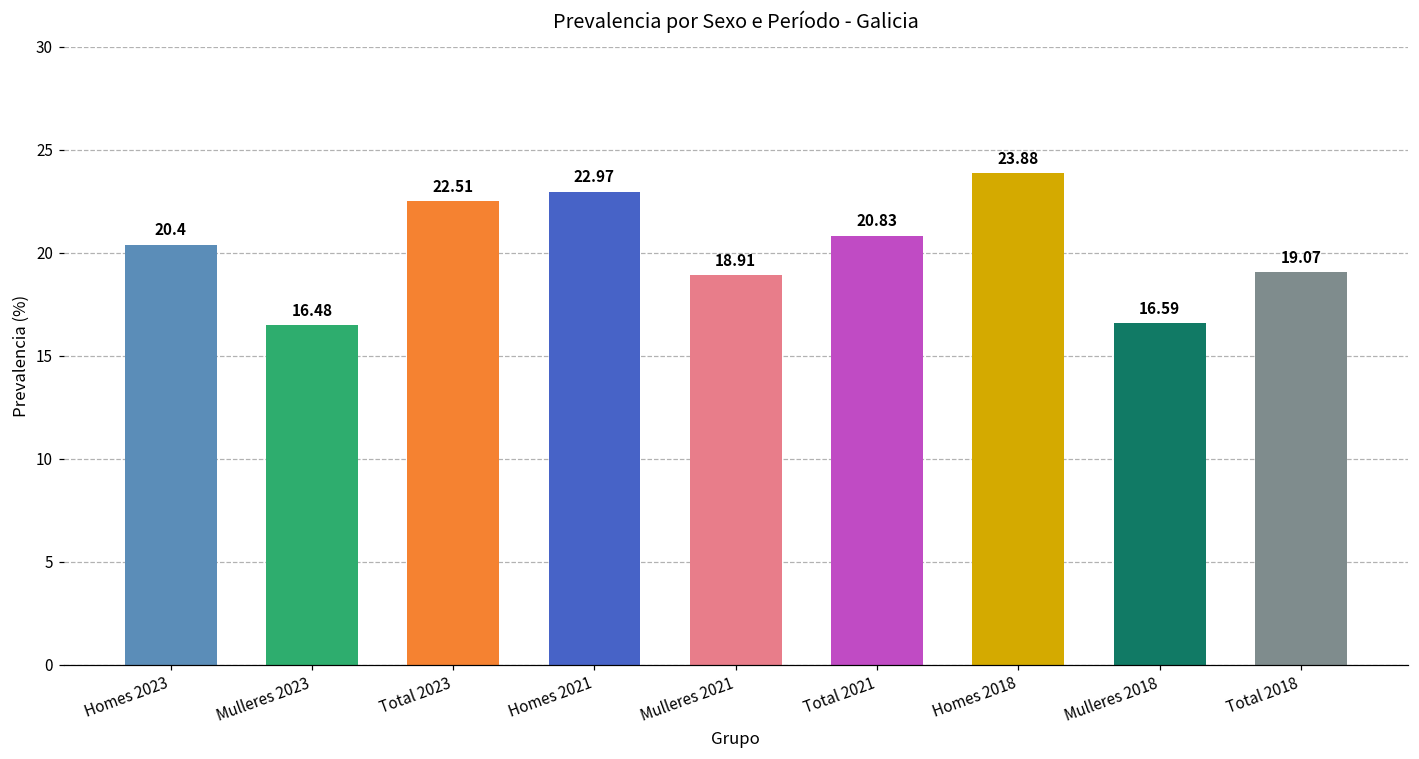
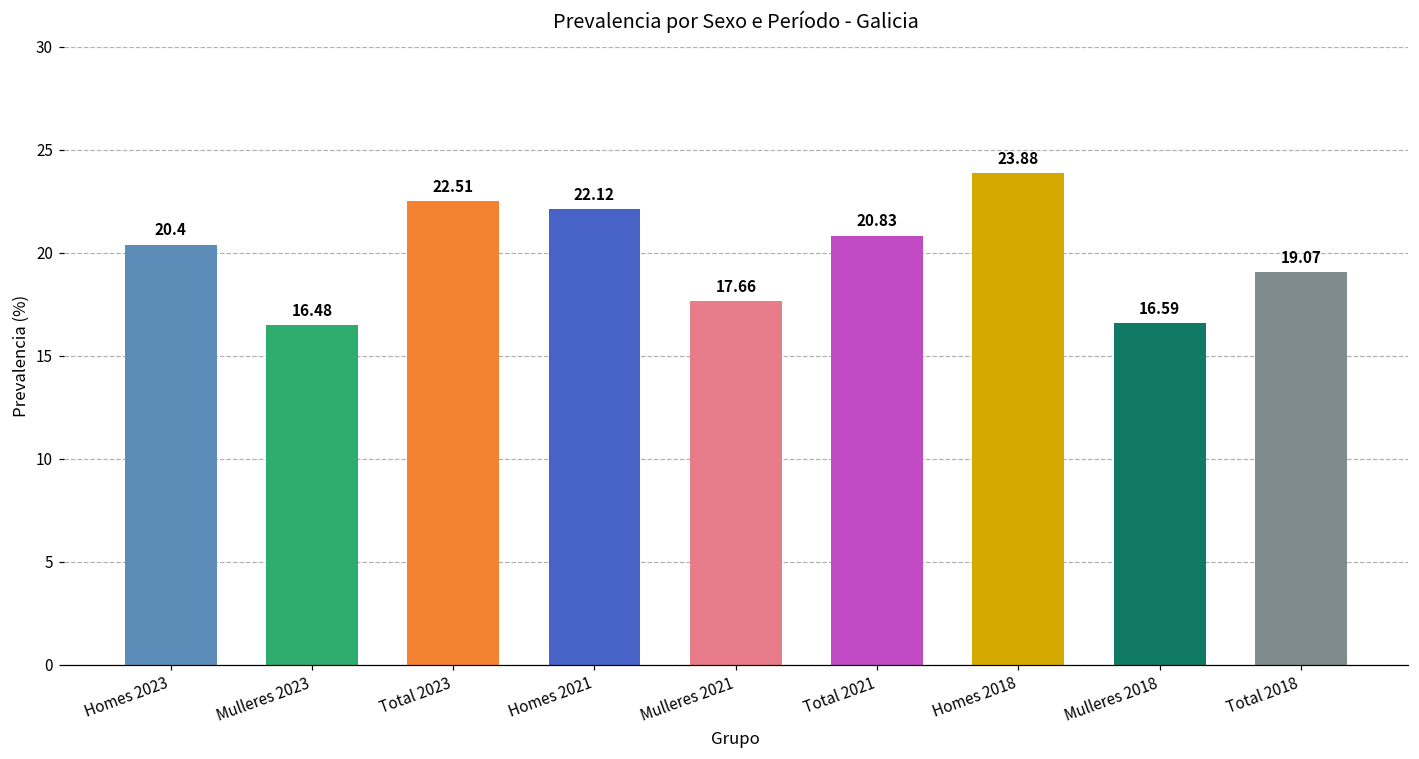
  {
    "Homes 2023": 20.4,
    "Mulleres 2023": 16.48,
    "Total 2023": 22.51,
-   "Homes 2021": 22.97,
-   "Mulleres 2021": 18.91,
+   "Homes 2021": 22.12,
+   "Mulleres 2021": 17.66,
    "Total 2021": 20.83,
    "Homes 2018": 23.88,
    "Mulleres 2018": 16.59,
    "Total 2018": 19.07
  }
